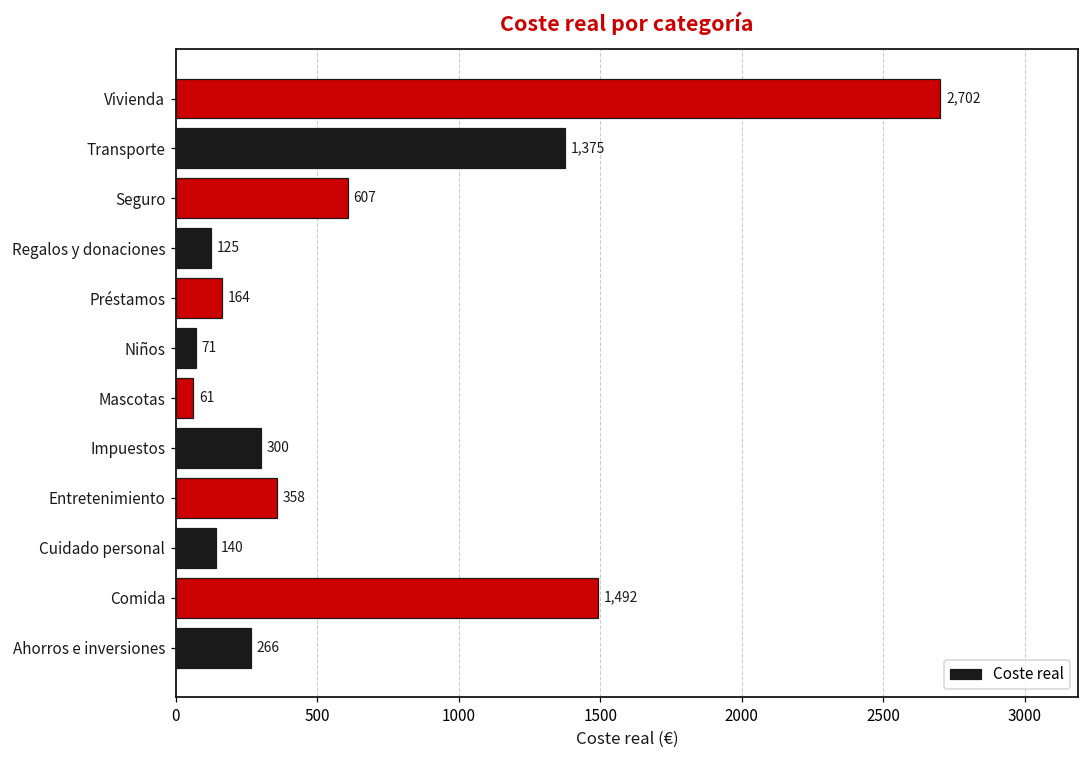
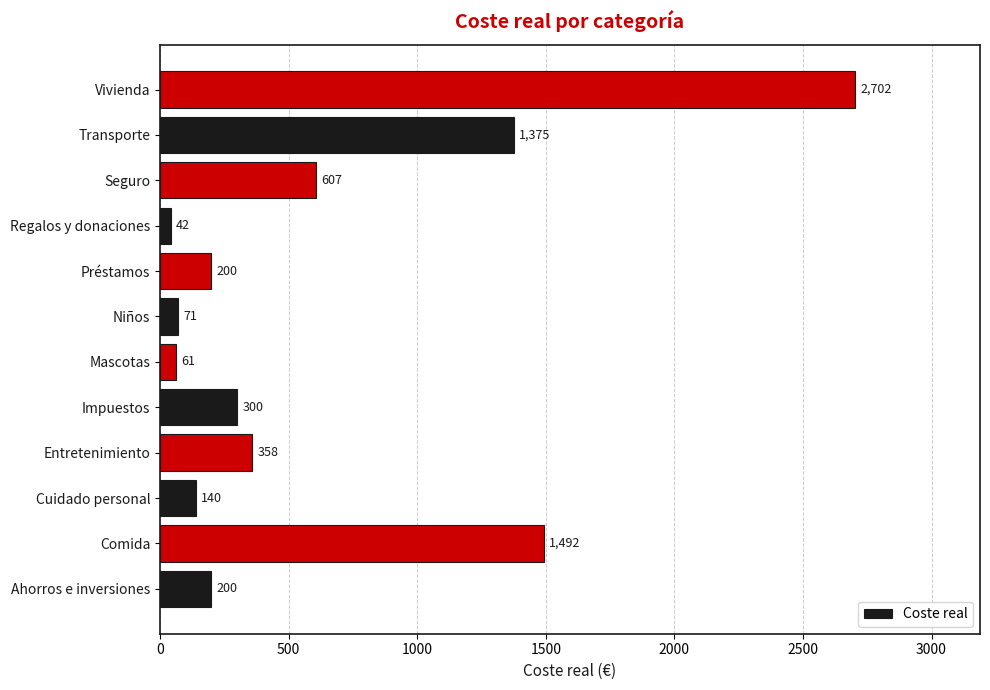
  {
    "Vivienda": "2,702",
    "Transporte": "1,375",
    "Seguro": "607",
-   "Regalos y donaciones": "125",
-   "Préstamos": "164",
+   "Regalos y donaciones": "42",
+   "Préstamos": "200",
    "Niños": "71",
    "Mascotas": "61",
    "Impuestos": "300",
    "Entretenimiento": "358",
    "Cuidado personal": "140",
    "Comida": "1,492",
-   "Ahorros e inversiones": "266"
+   "Ahorros e inversiones": "200"
  }
